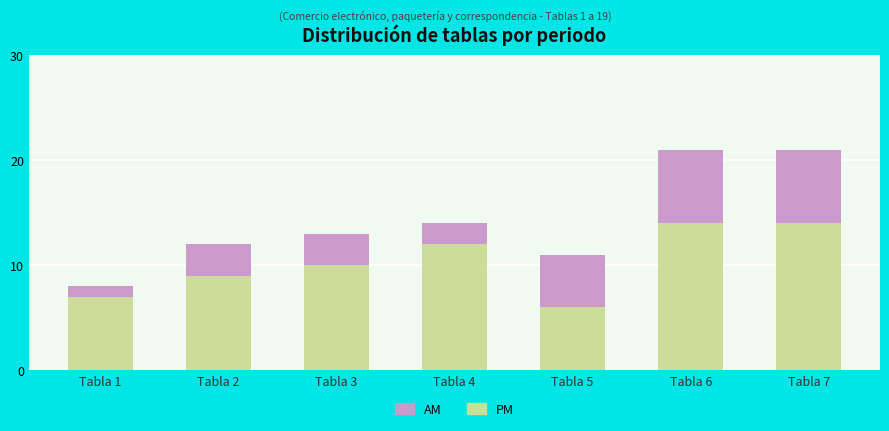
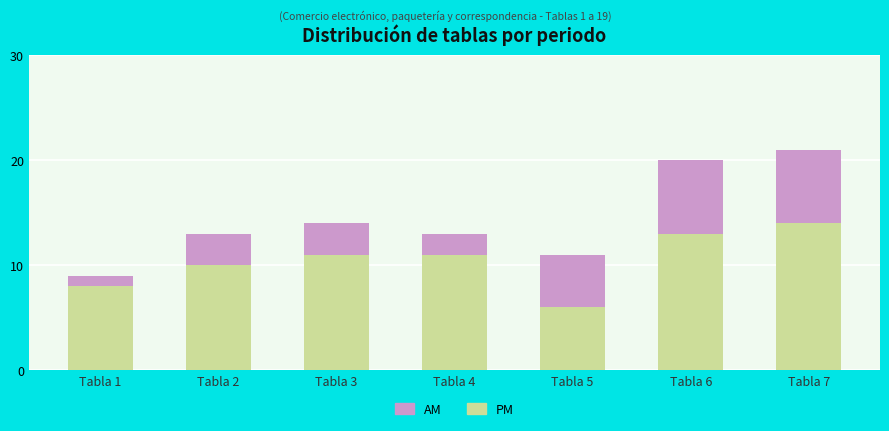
  {
    "PM": {
-     "Tabla 1": 7,
-     "Tabla 2": 9,
-     "Tabla 3": 10,
-     "Tabla 4": 12,
+     "Tabla 1": 8,
+     "Tabla 2": 10,
+     "Tabla 3": 11,
+     "Tabla 4": 11,
      "Tabla 5": 6,
-     "Tabla 6": 14,
+     "Tabla 6": 13,
      "Tabla 7": 14
    },
    "AM": {
      "Tabla 1": 1,
      "Tabla 2": 3,
      "Tabla 3": 3,
      "Tabla 4": 2,
      "Tabla 5": 5,
      "Tabla 6": 7,
      "Tabla 7": 7
    }
  }
